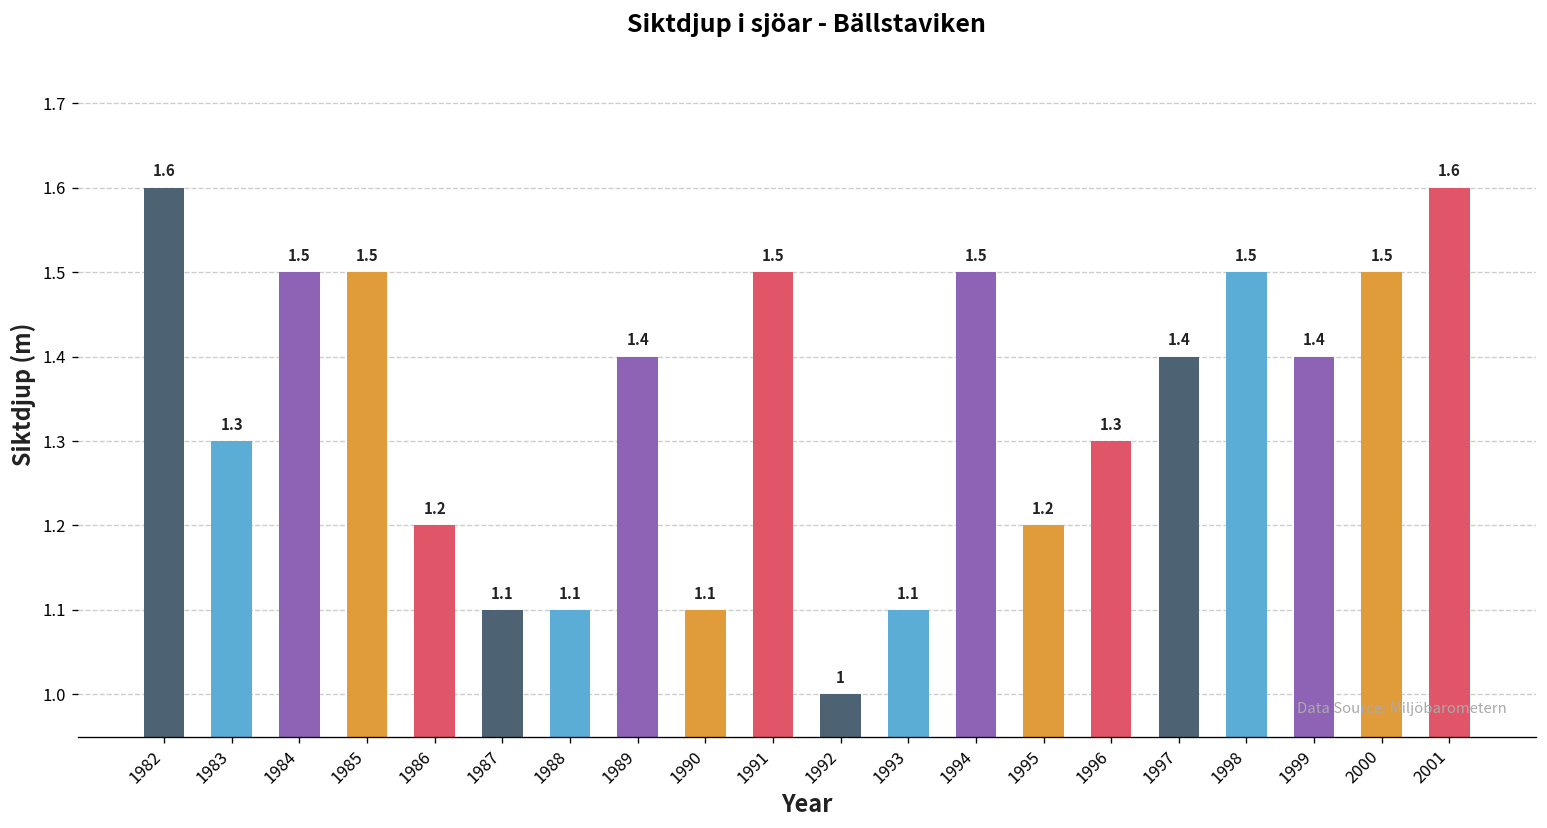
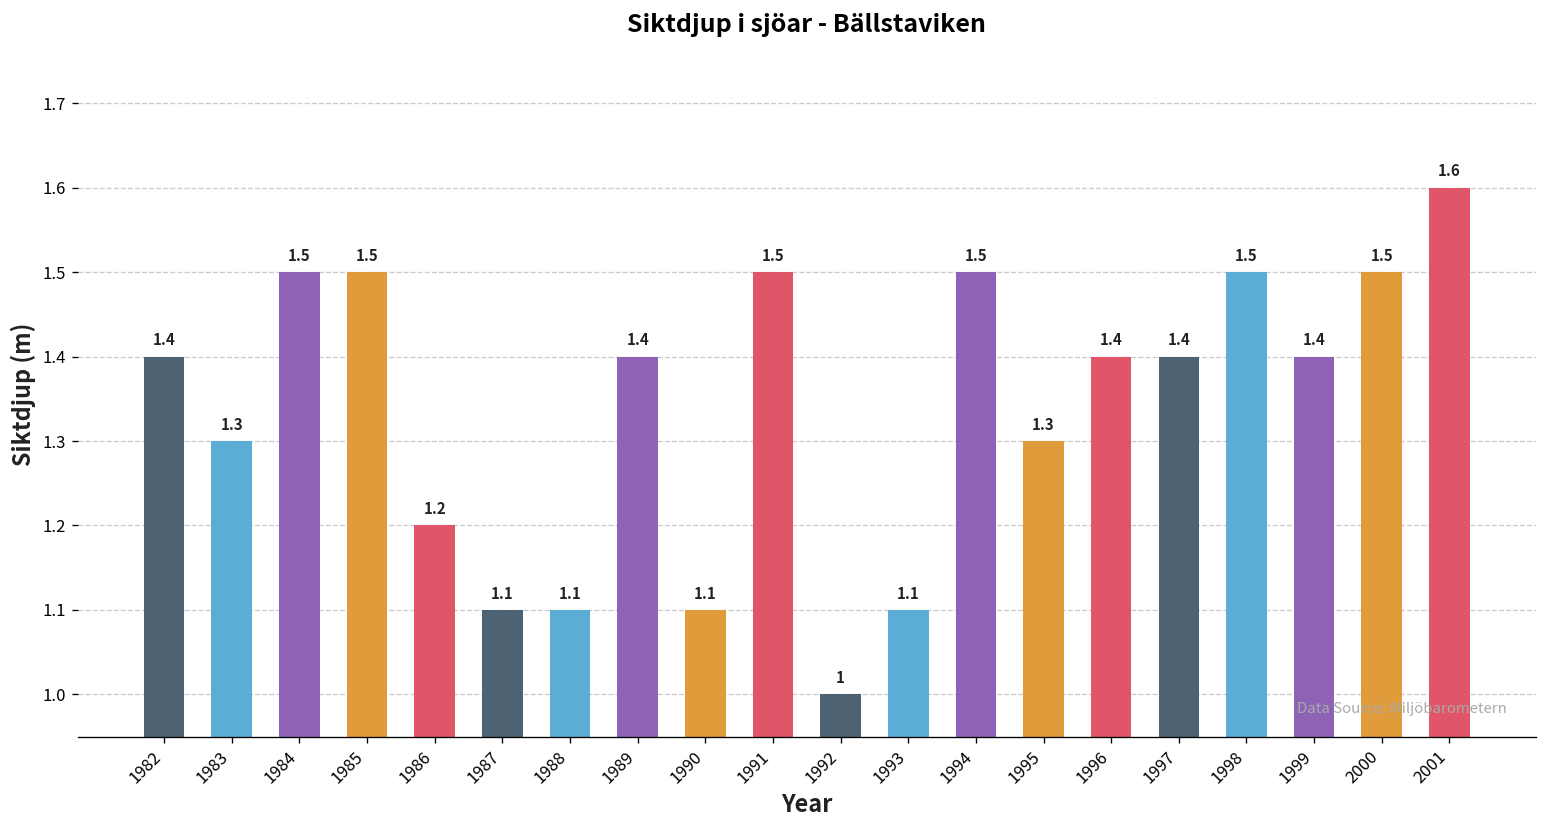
  {
-   "1982": 1.6,
+   "1982": 1.4,
    "1983": 1.3,
    "1984": 1.5,
    "1985": 1.5,
    "1986": 1.2,
    "1987": 1.1,
    "1988": 1.1,
    "1989": 1.4,
    "1990": 1.1,
    "1991": 1.5,
    "1992": 1,
    "1993": 1.1,
    "1994": 1.5,
-   "1995": 1.2,
-   "1996": 1.3,
+   "1995": 1.3,
+   "1996": 1.4,
    "1997": 1.4,
    "1998": 1.5,
    "1999": 1.4,
    "2000": 1.5,
    "2001": 1.6
  }
